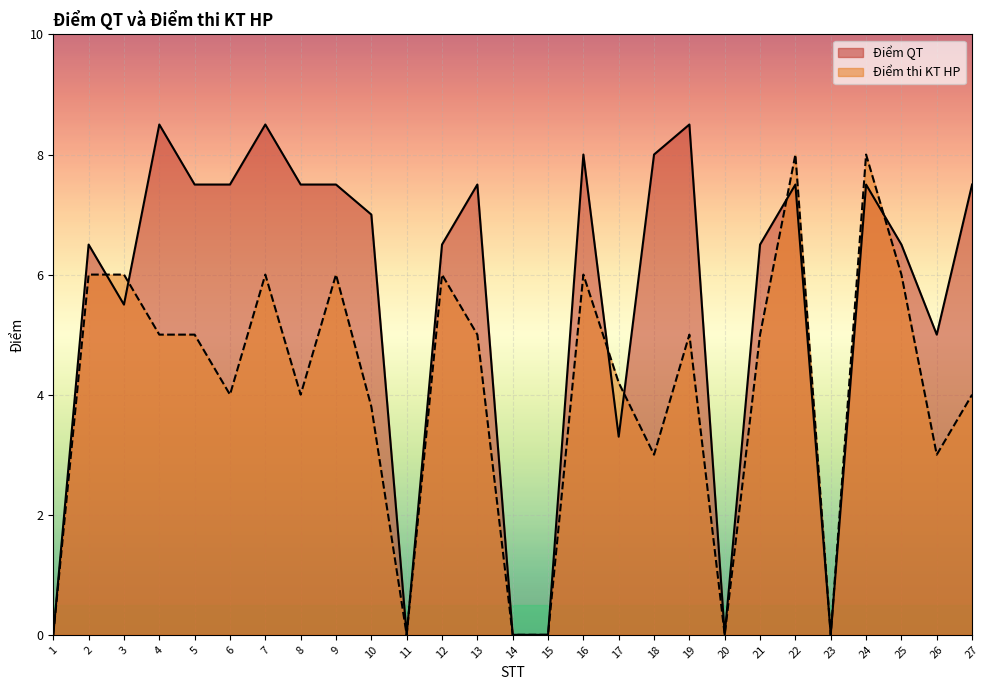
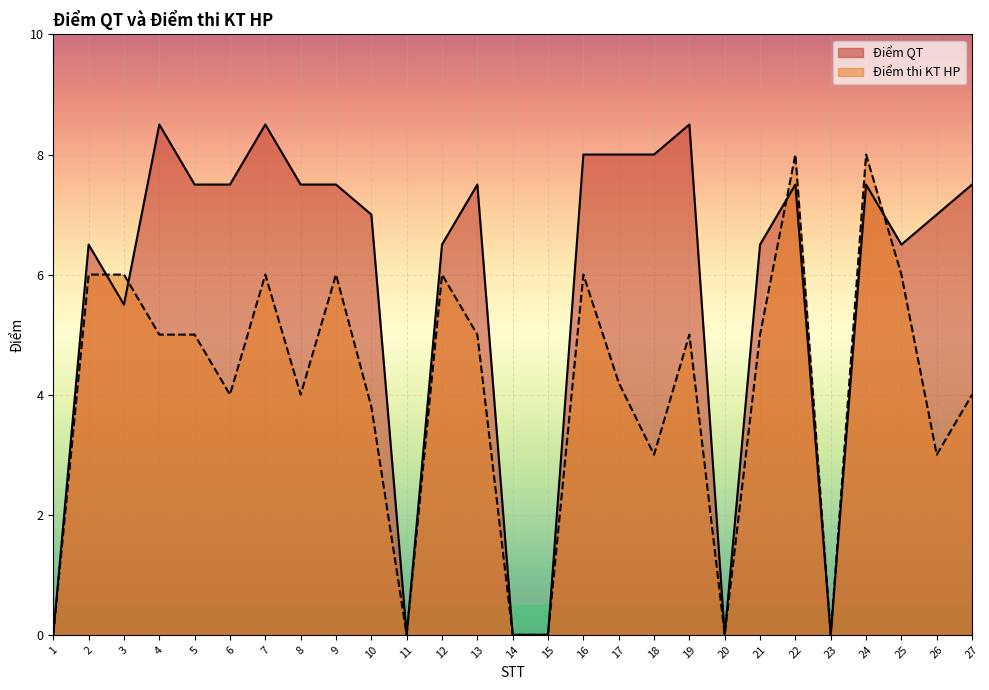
  {
    "Điểm QT": {
      "2": 6.5,
      "3": 5.5,
      "4": 8.5,
      "5": 7.5,
      "6": 7.5,
      "7": 8.5,
      "8": 7.5,
      "9": 7.5,
      "10": 7.0,
      "12": 6.5,
      "13": 7.5,
      "16": 8.0,
-     "17": 3.3,
+     "17": 8.0,
      "18": 8.0,
      "19": 8.5,
      "21": 6.5,
      "22": 7.5,
      "24": 7.5,
      "25": 6.5,
-     "26": 5,
+     "26": 7,
      "27": 7.5
    },
    "Điểm thi KT HP": {
      "2": 6.0,
      "3": 6.0,
      "4": 5.0,
      "5": 5.0,
      "6": 4.0,
      "7": 6.0,
      "8": 4.0,
      "9": 6.0,
      "10": 3.8,
      "12": 6.0,
      "13": 5.0,
      "16": 6.0,
      "17": 4.2,
      "18": 3.0,
      "19": 5.0,
      "21": 5.0,
      "22": 8.0,
      "24": 8.0,
      "25": 6.0,
      "26": 3.0,
      "27": 4.0
    }
  }
